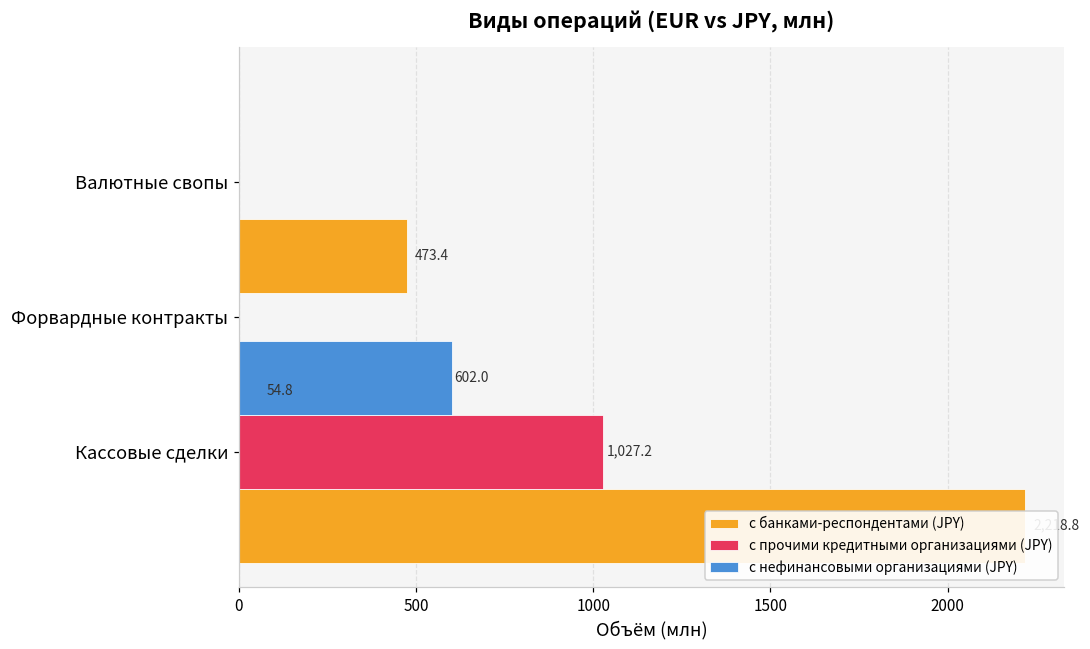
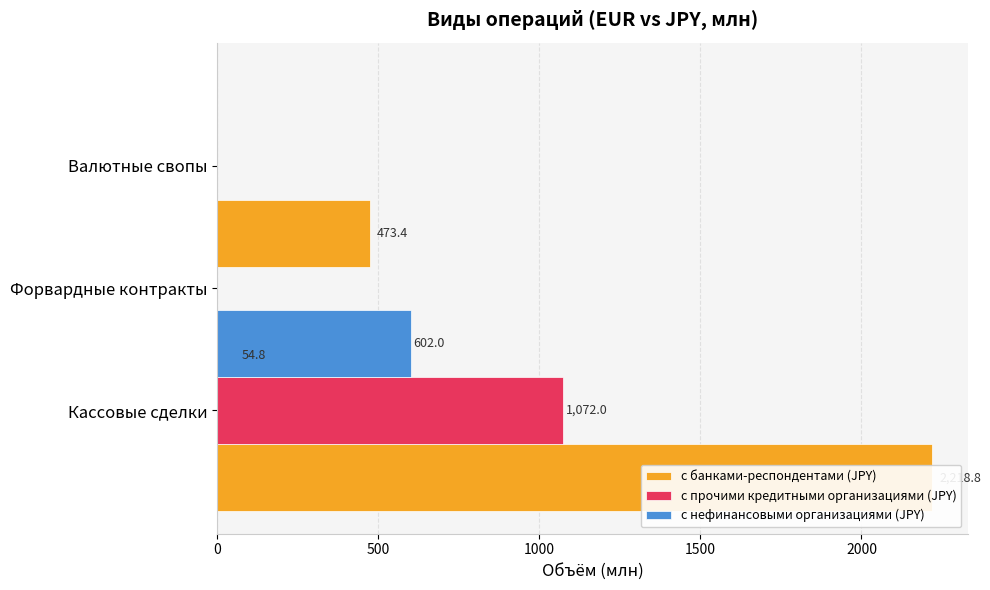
  {
    "с прочими кредитными организациями (JPY)": {
-     "Кассовые сделки": "1,027.2"
+     "Кассовые сделки": "1,072.0"
    }
  }
